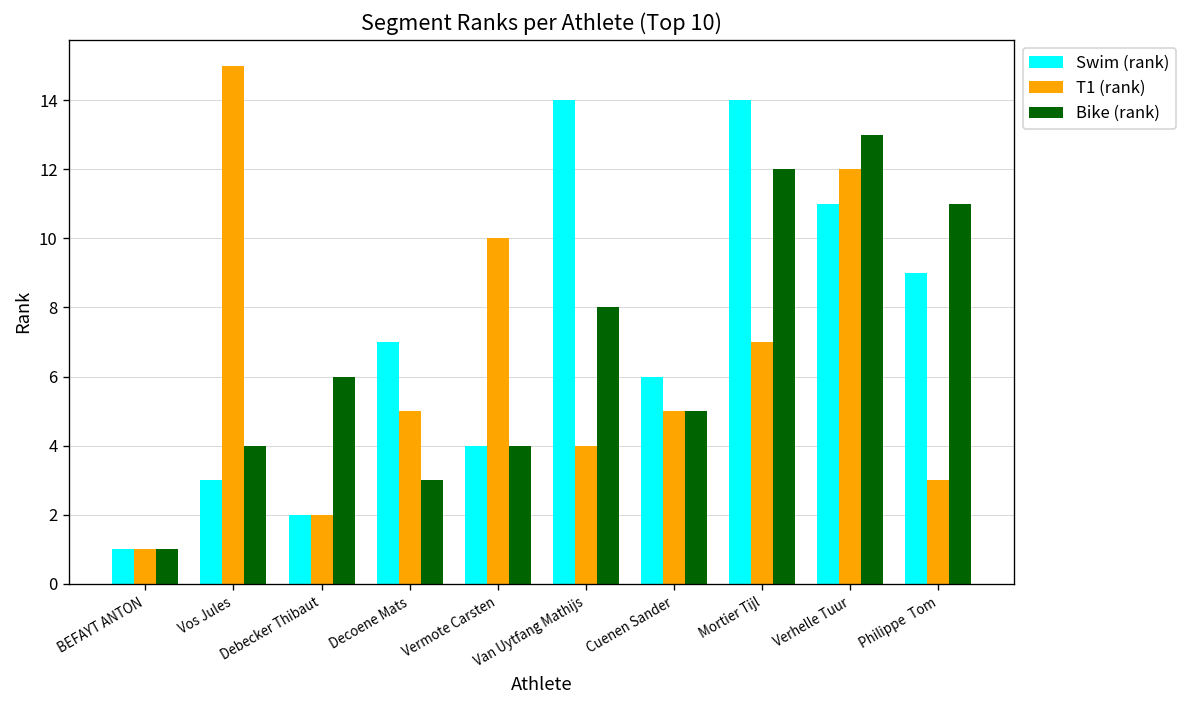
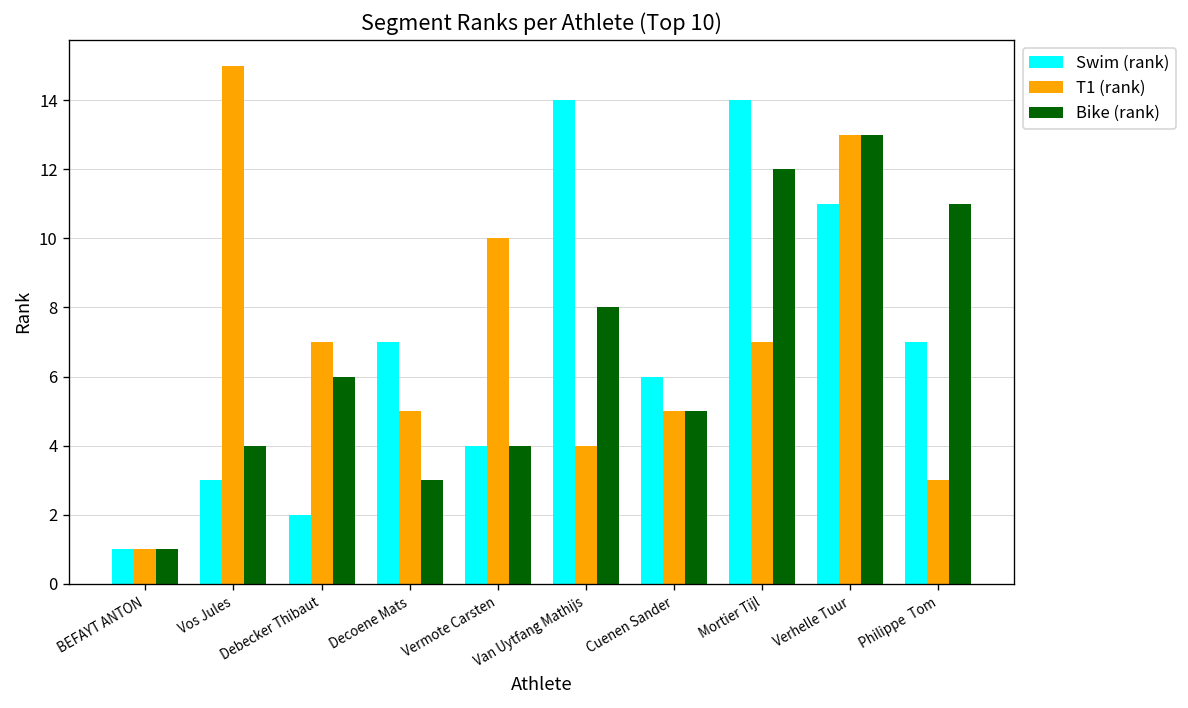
  {
    "Swim (rank)": {
      "BEFAYT ANTON": 1,
      "Vos Jules": 3,
      "Debecker Thibaut": 2,
      "Decoene Mats": 7,
      "Vermote Carsten": 4,
      "Van Uytfang Mathijs": 14,
      "Cuenen Sander": 6,
      "Mortier Tijl": 14,
      "Verhelle Tuur": 11,
-     "Philippe Tom": 9
+     "Philippe Tom": 7
    },
    "T1 (rank)": {
      "BEFAYT ANTON": 1,
      "Vos Jules": 15,
-     "Debecker Thibaut": 2,
+     "Debecker Thibaut": 7,
      "Decoene Mats": 5,
      "Vermote Carsten": 10,
      "Van Uytfang Mathijs": 4,
      "Cuenen Sander": 5,
      "Mortier Tijl": 7,
-     "Verhelle Tuur": 12,
+     "Verhelle Tuur": 13,
      "Philippe Tom": 3
    },
    "Bike (rank)": {
      "BEFAYT ANTON": 1,
      "Vos Jules": 4,
      "Debecker Thibaut": 6,
      "Decoene Mats": 3,
      "Vermote Carsten": 4,
      "Van Uytfang Mathijs": 8,
      "Cuenen Sander": 5,
      "Mortier Tijl": 12,
      "Verhelle Tuur": 13,
      "Philippe Tom": 11
    }
  }
